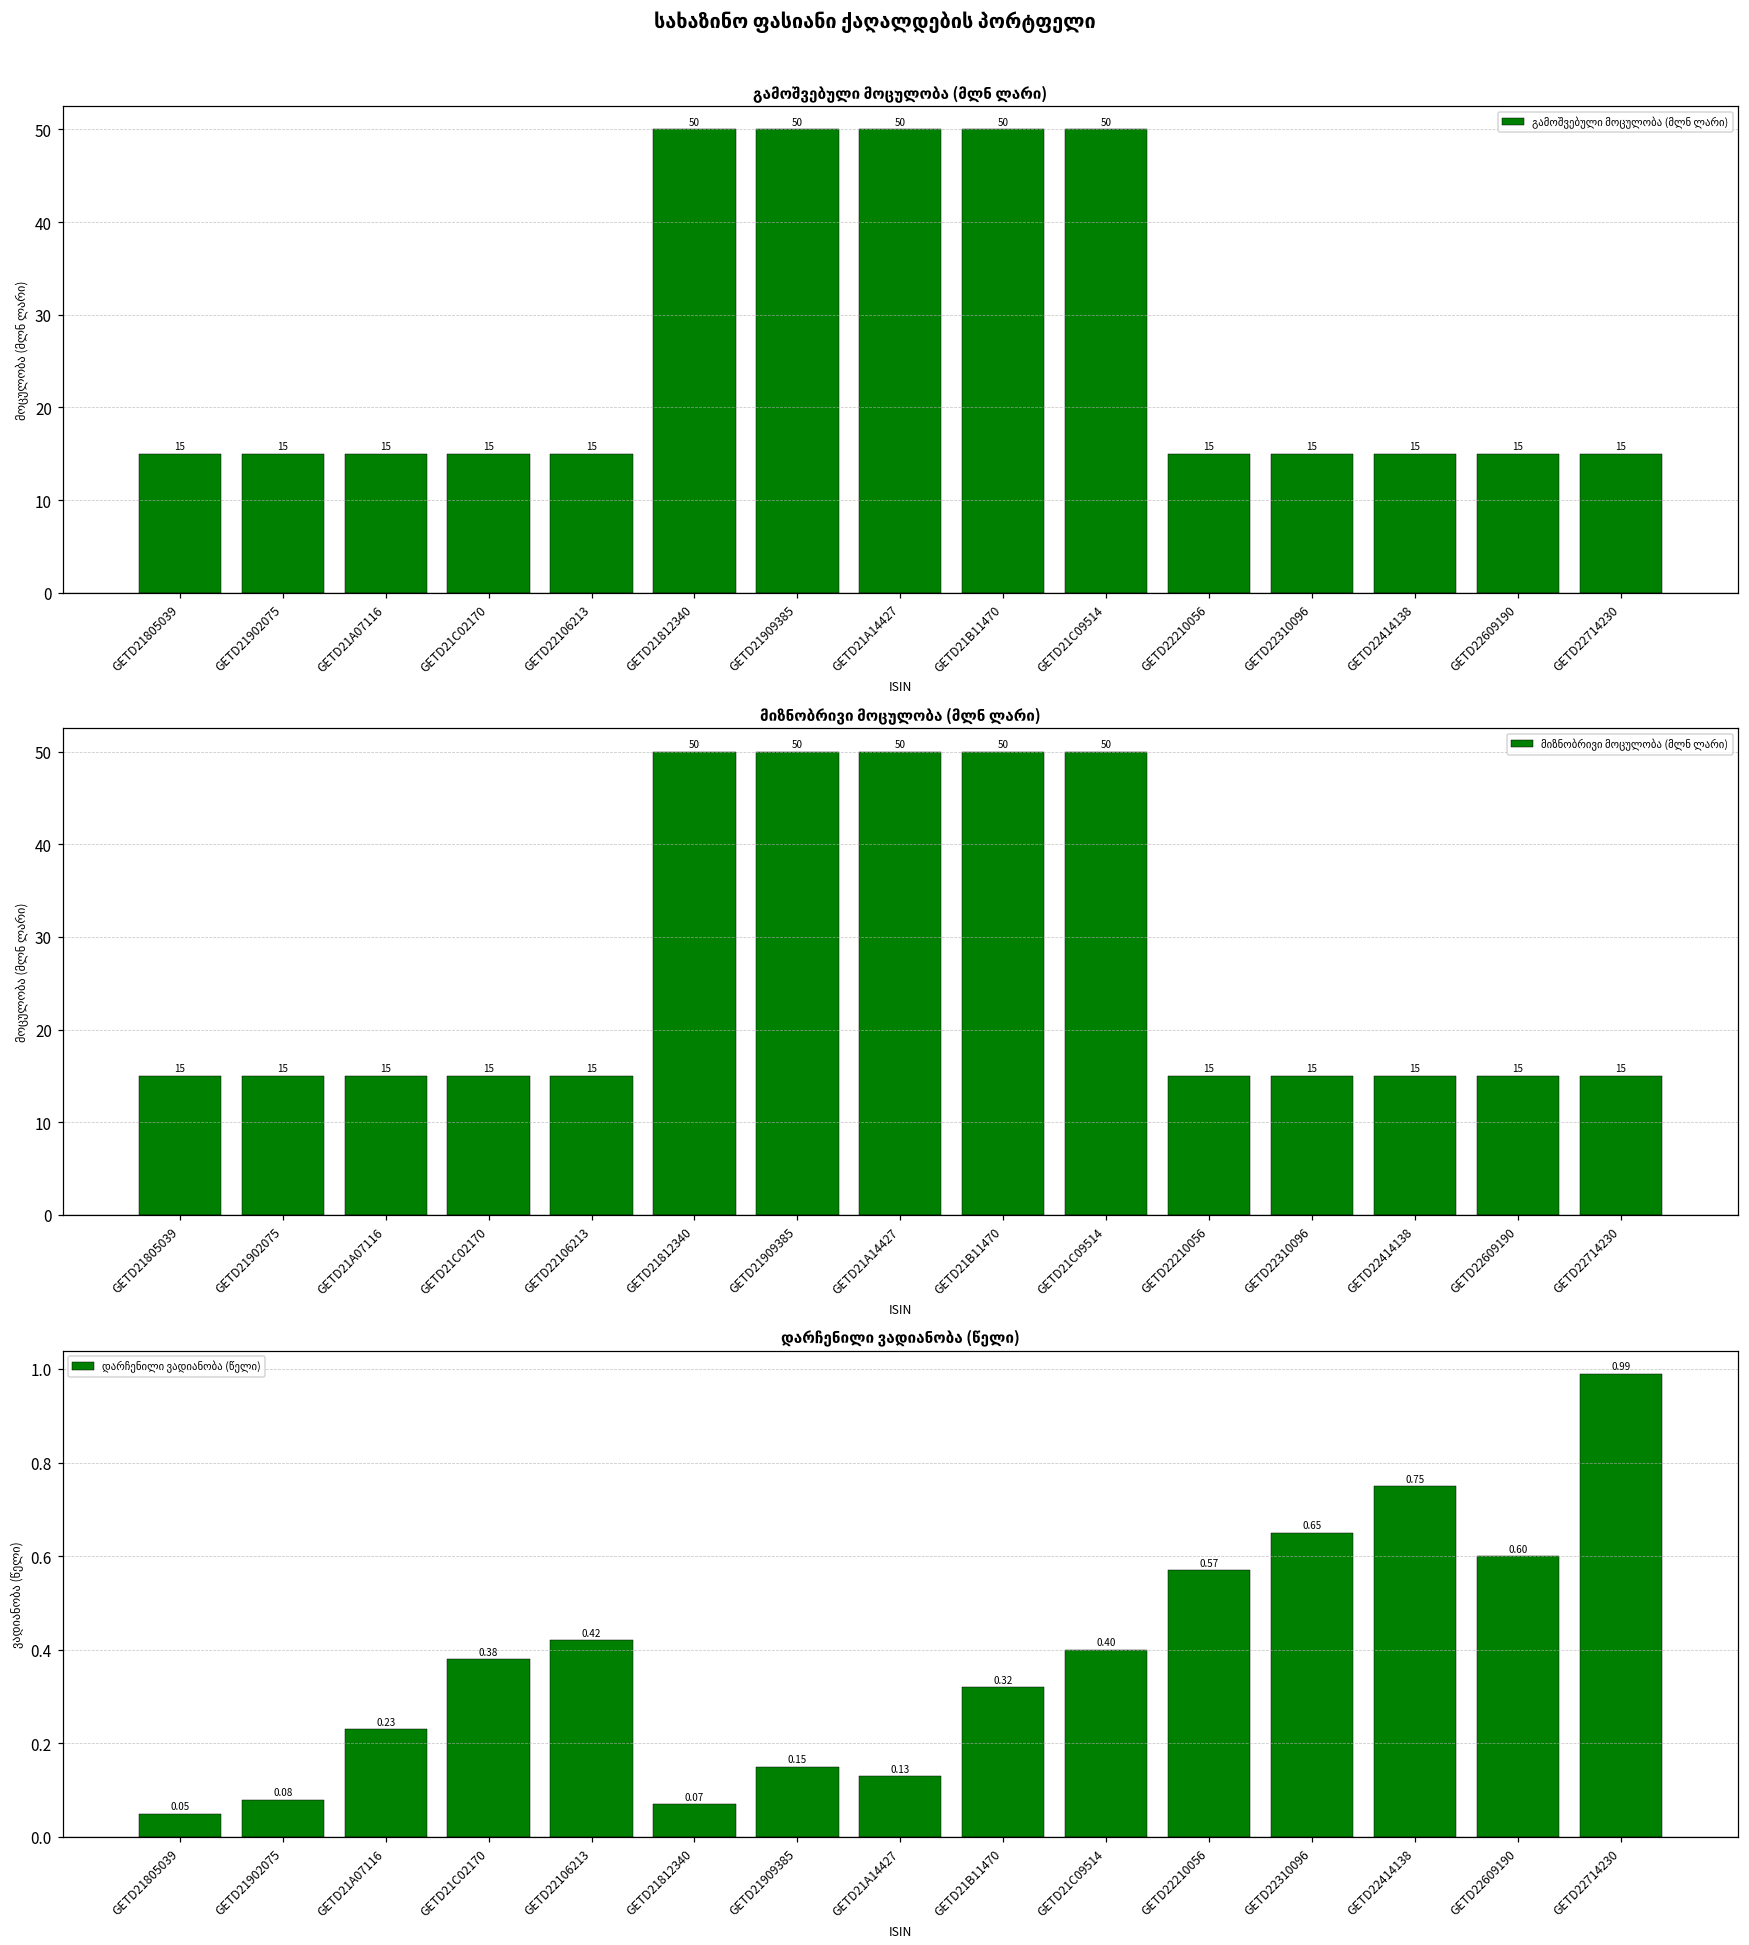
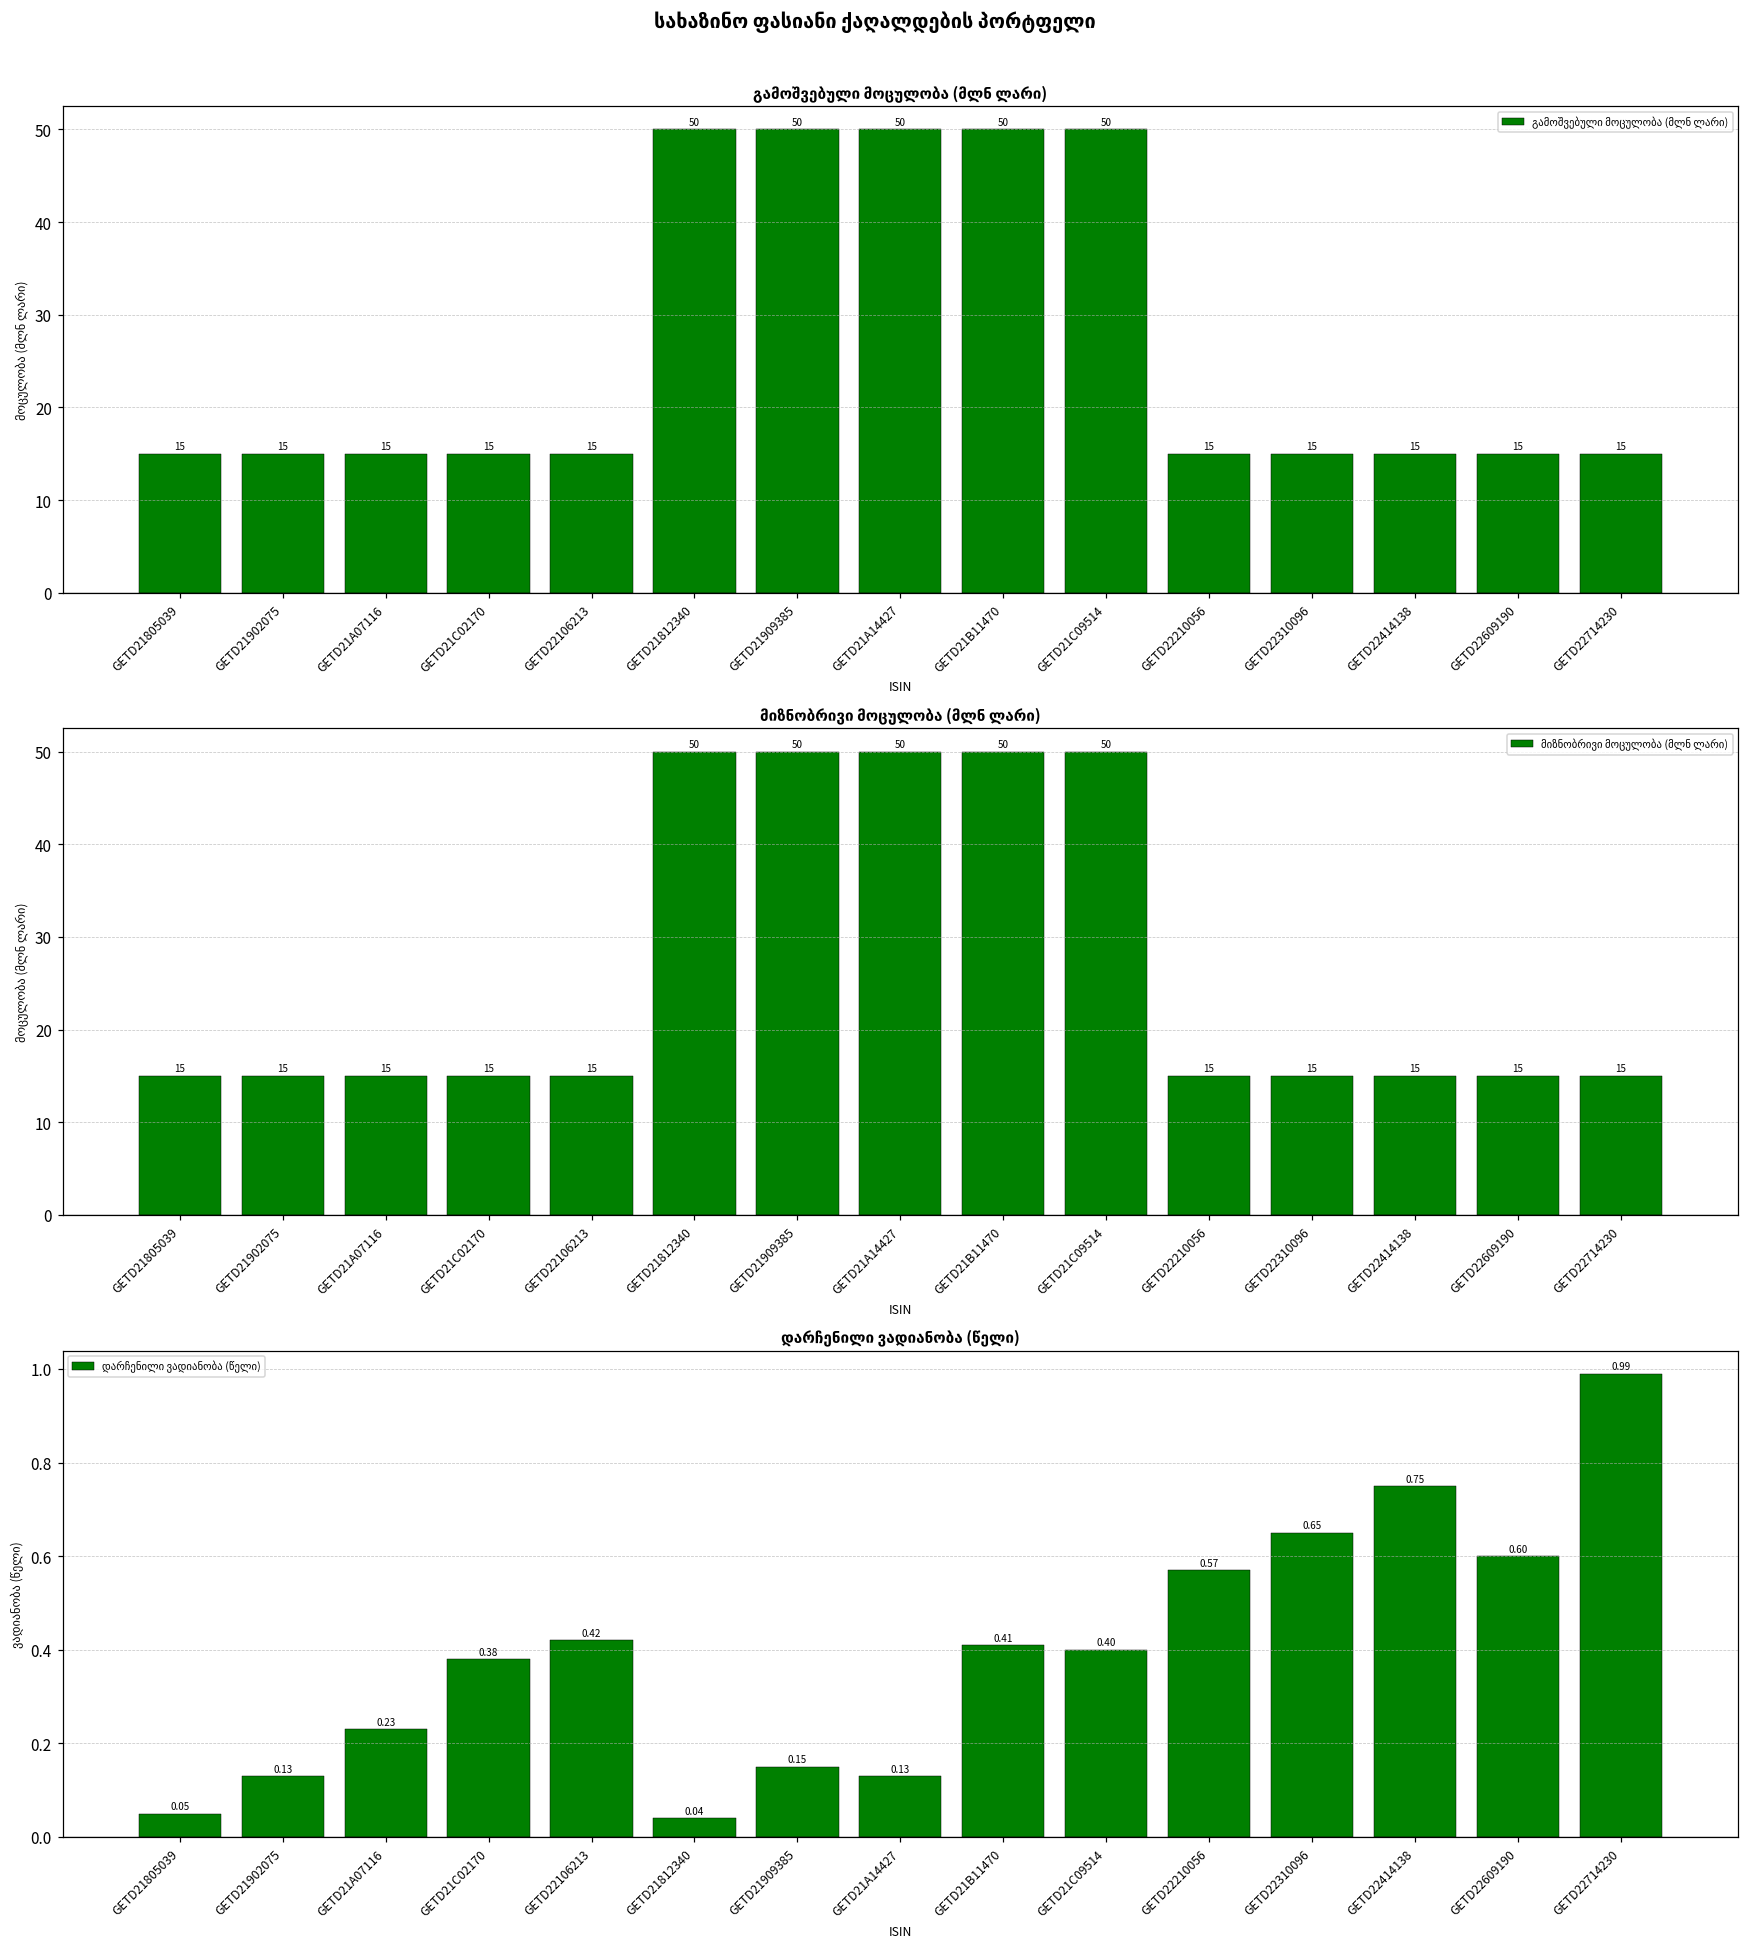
  {
    "გამოშვებული მოცულობა (მლნ ლარი)": {
      "GETD21805039": 15,
      "GETD21902075": 15,
      "GETD21A07116": 15,
      "GETD21C02170": 15,
      "GETD22106213": 15,
      "GETD21812340": 50,
      "GETD21909385": 50,
      "GETD21A14427": 50,
      "GETD21B11470": 50,
      "GETD21C09514": 50,
      "GETD22210056": 15,
      "GETD22310096": 15,
      "GETD22414138": 15,
      "GETD22609190": 15,
      "GETD22714230": 15
    },
    "მიზნობრივი მოცულობა (მლნ ლარი)": {
      "GETD21805039": 15,
      "GETD21902075": 15,
      "GETD21A07116": 15,
      "GETD21C02170": 15,
      "GETD22106213": 15,
      "GETD21812340": 50,
      "GETD21909385": 50,
      "GETD21A14427": 50,
      "GETD21B11470": 50,
      "GETD21C09514": 50,
      "GETD22210056": 15,
      "GETD22310096": 15,
      "GETD22414138": 15,
      "GETD22609190": 15,
      "GETD22714230": 15
    },
    "დარჩენილი ვადიანობა (წელი)": {
      "GETD21805039": 0.05,
-     "GETD21902075": 0.08,
+     "GETD21902075": 0.13,
      "GETD21A07116": 0.23,
      "GETD21C02170": 0.38,
      "GETD22106213": 0.42,
-     "GETD21812340": 0.07,
+     "GETD21812340": 0.04,
      "GETD21909385": 0.15,
      "GETD21A14427": 0.13,
-     "GETD21B11470": 0.32,
+     "GETD21B11470": 0.41,
      "GETD21C09514": 0.40,
      "GETD22210056": 0.57,
      "GETD22310096": 0.65,
      "GETD22414138": 0.75,
      "GETD22609190": 0.60,
      "GETD22714230": 0.99
    }
  }
